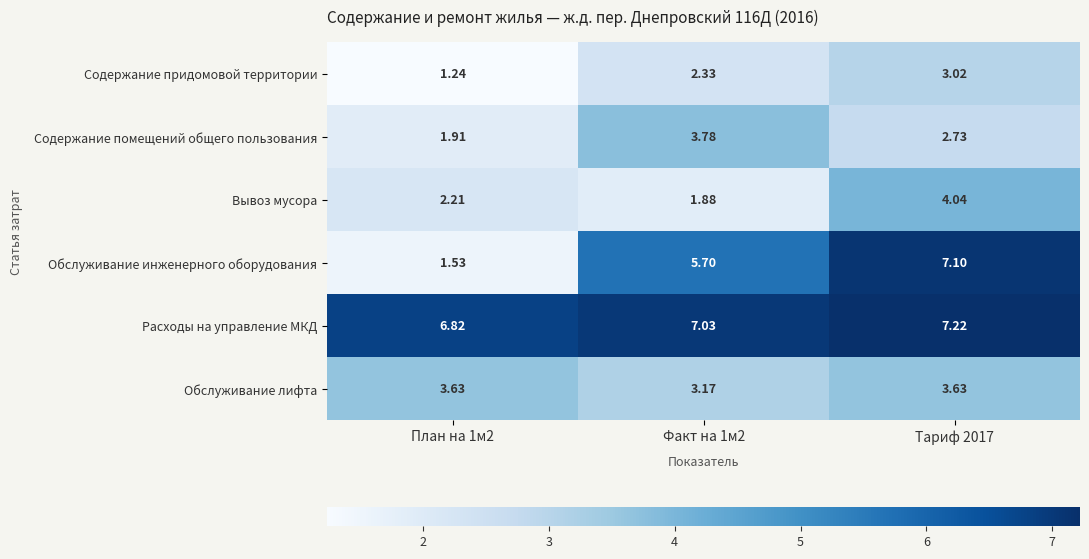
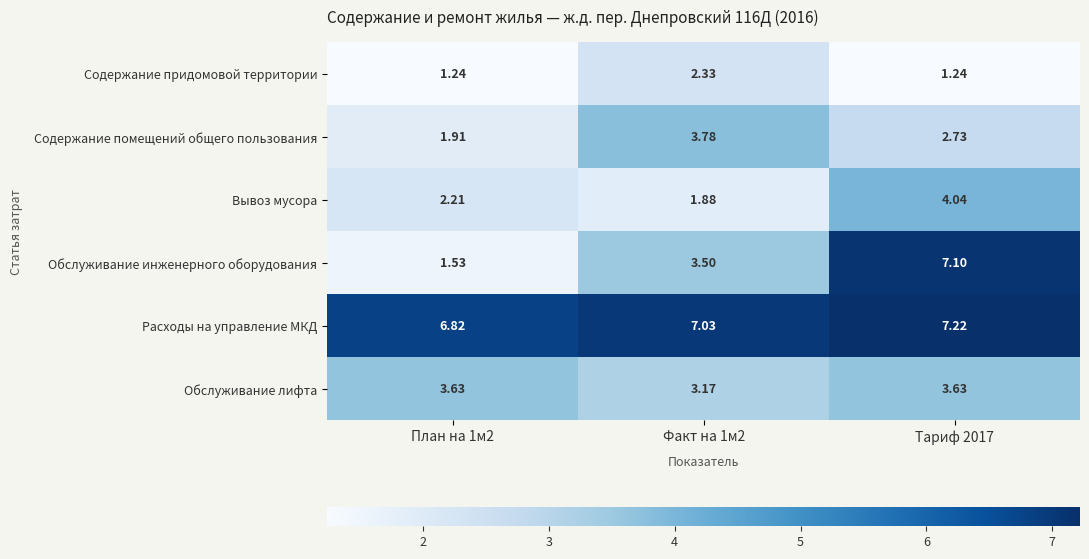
  {
    "Содержание придомовой территории": {
      "План на 1м2": 1.24,
      "Факт на 1м2": 2.33,
-     "Тариф 2017": 3.02
+     "Тариф 2017": 1.24
    },
    "Содержание помещений общего пользования": {
      "План на 1м2": 1.91,
      "Факт на 1м2": 3.78,
      "Тариф 2017": 2.73
    },
    "Вывоз мусора": {
      "План на 1м2": 2.21,
      "Факт на 1м2": 1.88,
      "Тариф 2017": 4.04
    },
    "Обслуживание инженерного оборудования": {
      "План на 1м2": 1.53,
-     "Факт на 1м2": 5.70,
+     "Факт на 1м2": 3.50,
      "Тариф 2017": 7.10
    },
    "Расходы на управление МКД": {
      "План на 1м2": 6.82,
      "Факт на 1м2": 7.03,
      "Тариф 2017": 7.22
    },
    "Обслуживание лифта": {
      "План на 1м2": 3.63,
      "Факт на 1м2": 3.17,
      "Тариф 2017": 3.63
    }
  }
